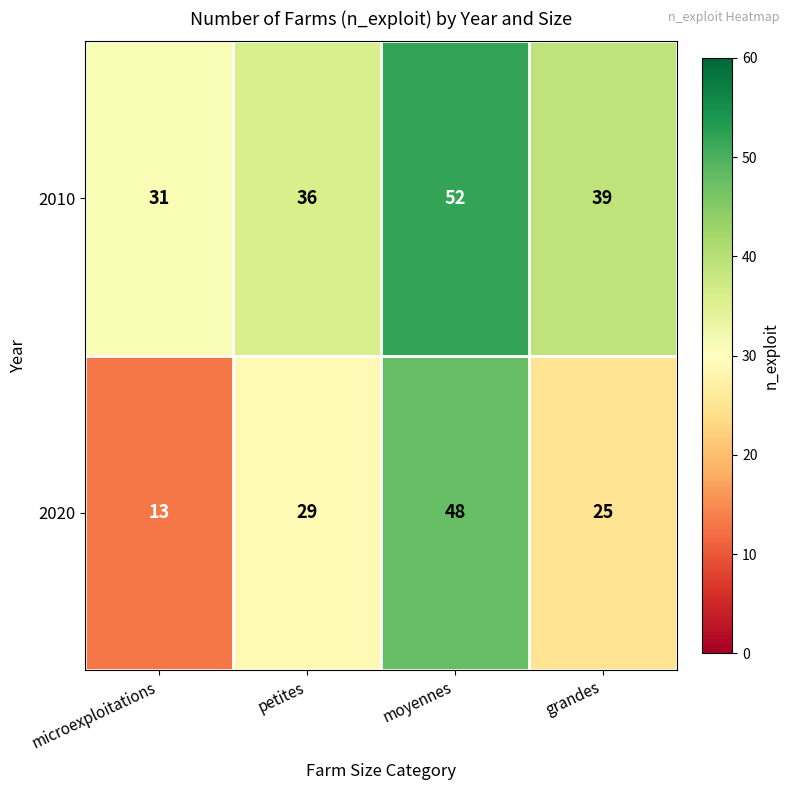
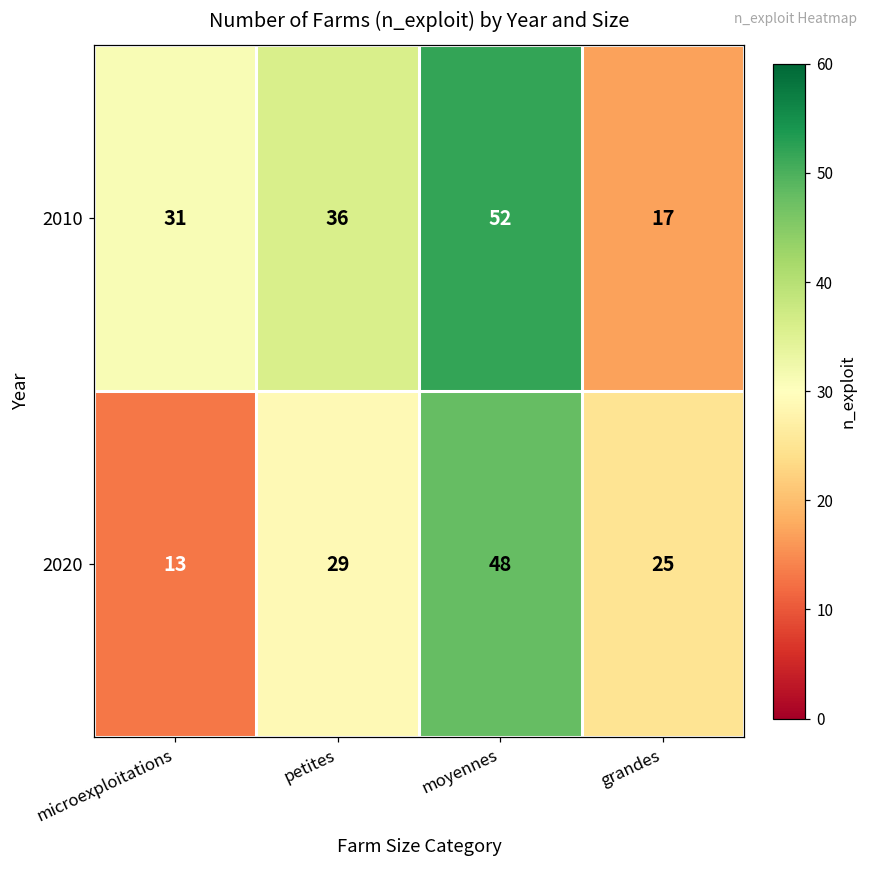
  {
    "2010": {
      "microexploitations": 31,
      "petites": 36,
      "moyennes": 52,
-     "grandes": 39
+     "grandes": 17
    },
    "2020": {
      "microexploitations": 13,
      "petites": 29,
      "moyennes": 48,
      "grandes": 25
    }
  }
